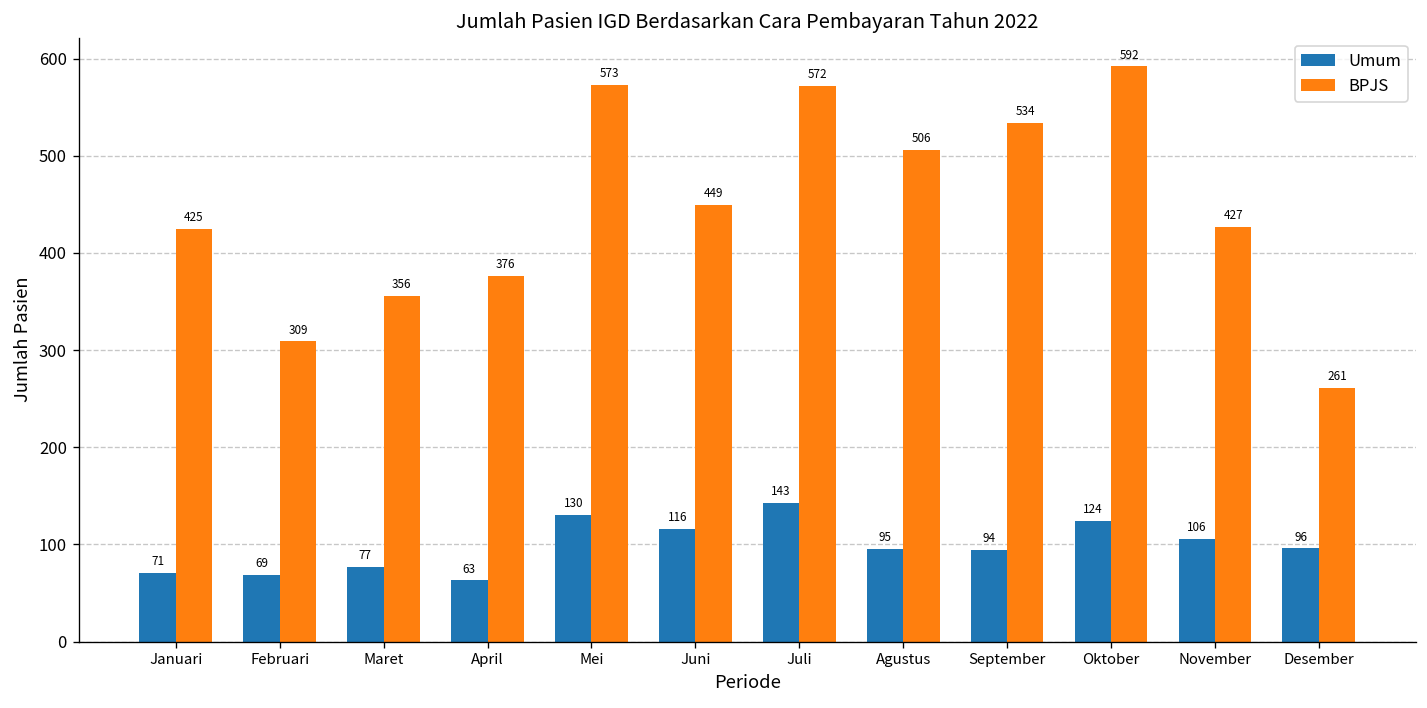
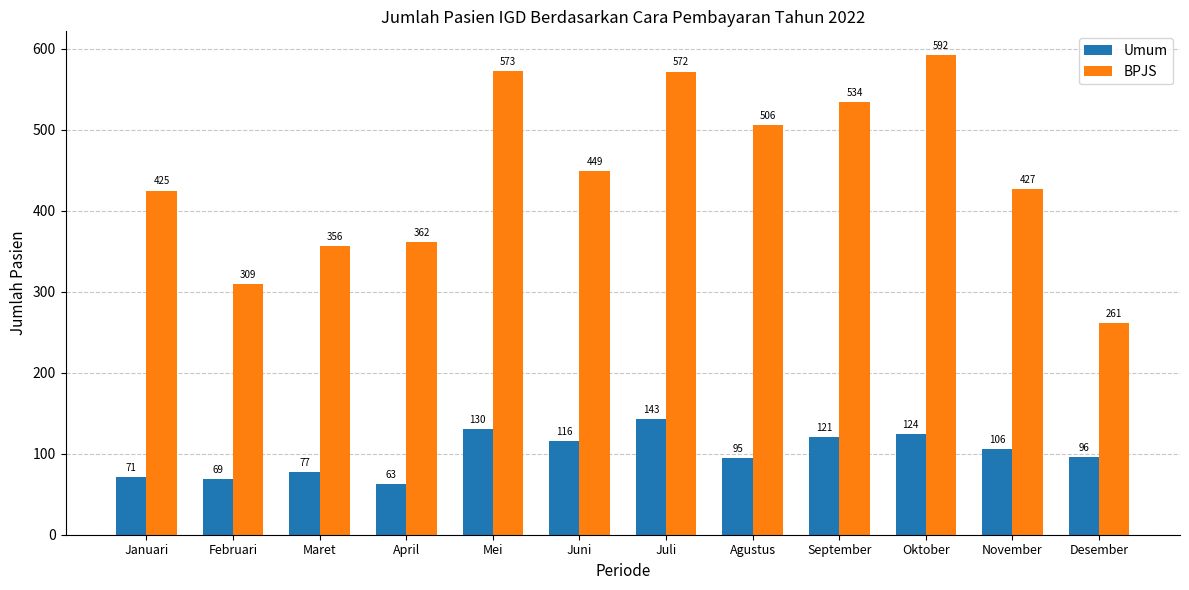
  {
    "Umum": {
      "Januari": 71,
      "Februari": 69,
      "Maret": 77,
      "April": 63,
      "Mei": 130,
      "Juni": 116,
      "Juli": 143,
      "Agustus": 95,
-     "September": 94,
+     "September": 121,
      "Oktober": 124,
      "November": 106,
      "Desember": 96
    },
    "BPJS": {
      "Januari": 425,
      "Februari": 309,
      "Maret": 356,
-     "April": 376,
+     "April": 362,
      "Mei": 573,
      "Juni": 449,
      "Juli": 572,
      "Agustus": 506,
      "September": 534,
      "Oktober": 592,
      "November": 427,
      "Desember": 261
    }
  }
